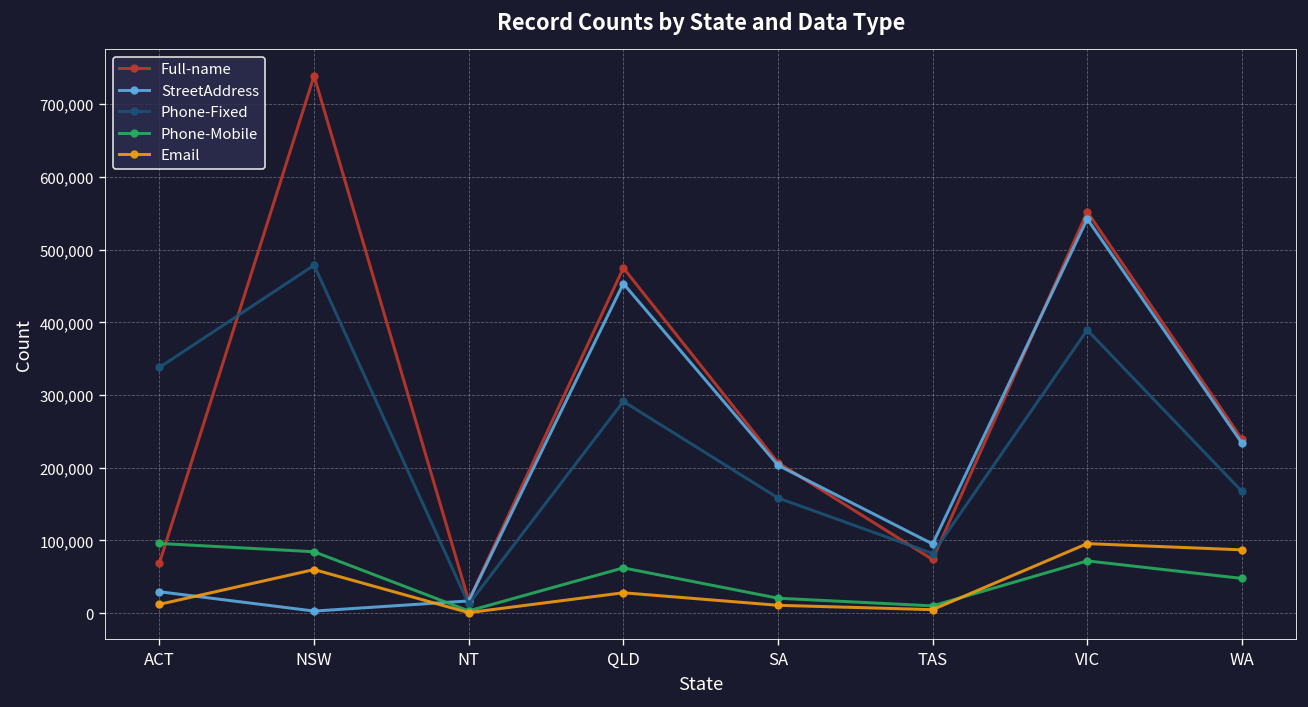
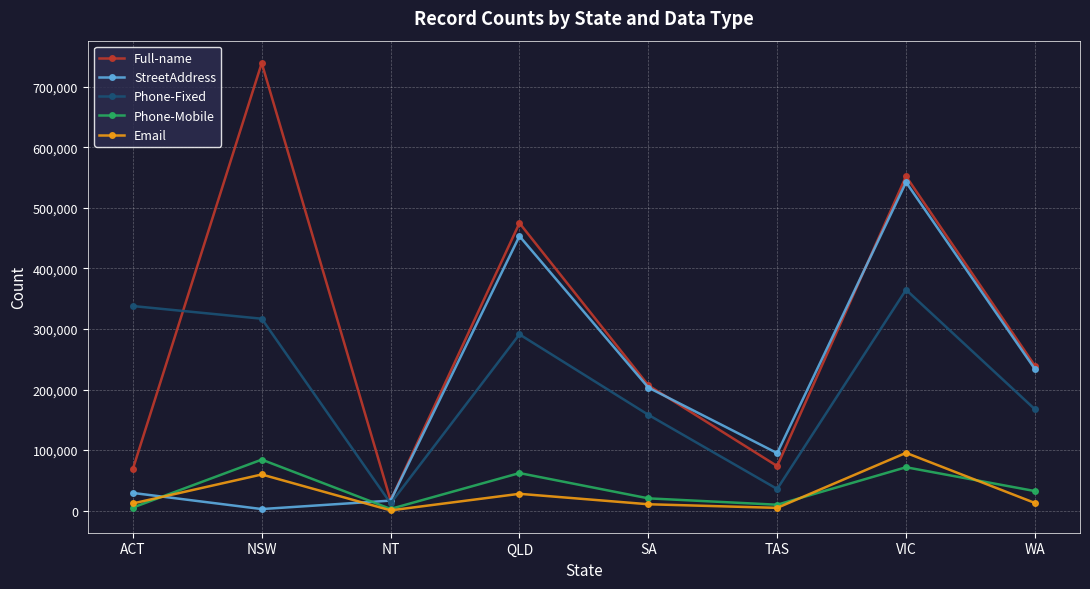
  {
    "Full-name": {
      "ACT": "70,000",
      "NSW": "740,000",
      "QLD": "470,000",
      "TAS": "70,000",
      "VIC": "550,000",
      "WA": "240,000"
    },
    "StreetAddress": {
      "ACT": "30,000",
      "NSW": "0",
      "QLD": "450,000",
      "TAS": "100,000",
      "VIC": "540,000",
      "WA": "230,000"
    },
    "Phone-Fixed": {
      "ACT": "340,000",
-     "NSW": "480,000",
+     "NSW": "320,000",
      "NT": "10,000",
      "QLD": "290,000",
      "SA": "160,000",
-     "TAS": "80,000",
-     "VIC": "390,000",
+     "TAS": "40,000",
+     "VIC": "360,000",
      "WA": "170,000"
    },
    "Phone-Mobile": {
-     "ACT": "100,000",
+     "ACT": "10,000",
      "NSW": "80,000",
      "QLD": "60,000",
      "SA": "20,000",
      "TAS": "10,000",
      "VIC": "70,000",
-     "WA": "50,000"
+     "WA": "30,000"
    },
    "Email": {
      "ACT": "10,000",
      "NSW": "60,000",
      "QLD": "30,000",
      "SA": "10,000",
      "TAS": "0",
      "VIC": "100,000",
-     "WA": "90,000"
+     "WA": "10,000"
    }
  }
